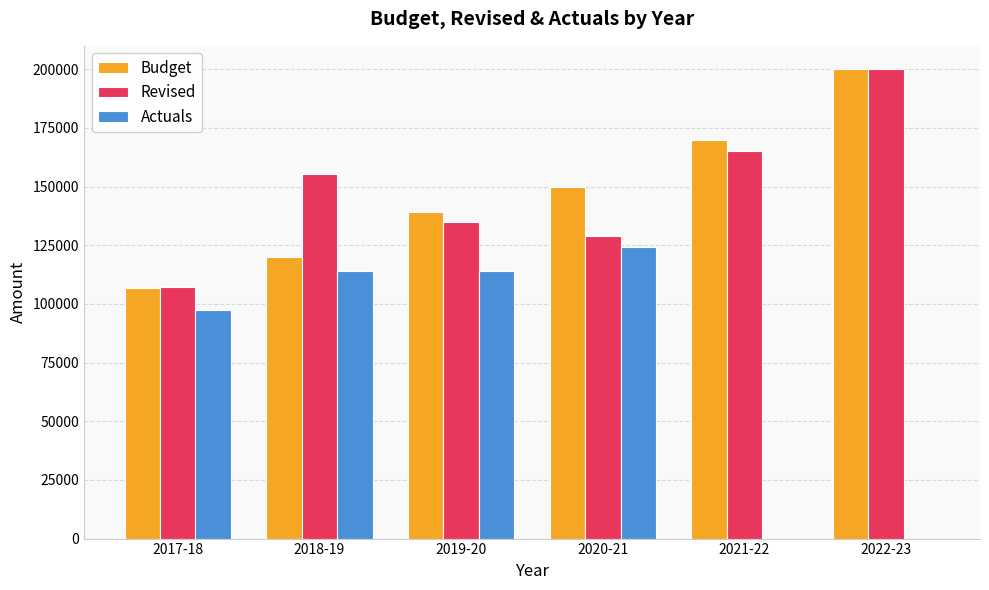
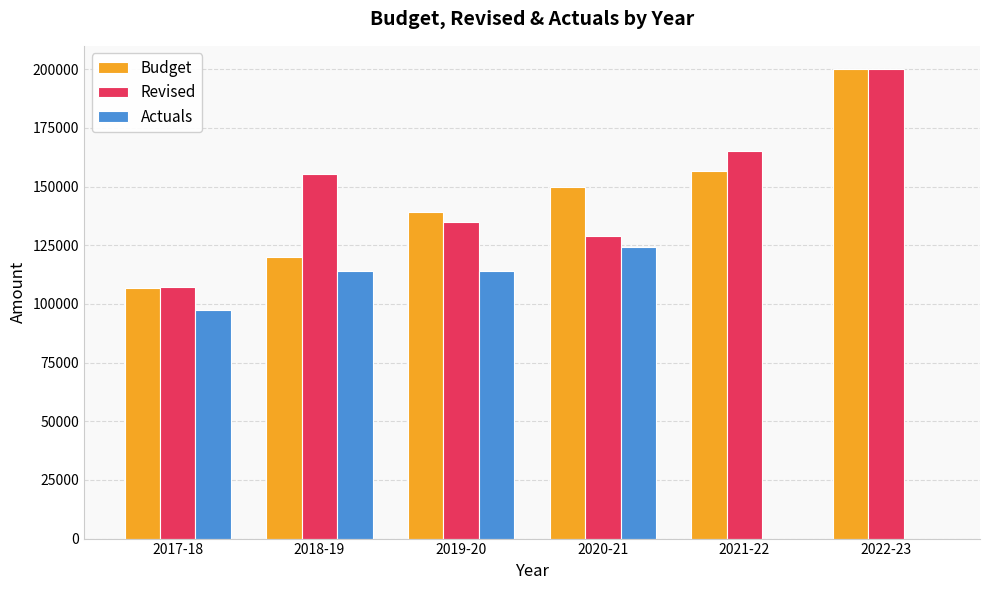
  {
    "Budget": {
      "2017-18": 107000,
      "2018-19": 120000,
      "2019-20": 139000,
      "2020-21": 150000,
-     "2021-22": 170000,
+     "2021-22": 157000,
      "2022-23": 200000
    },
    "Revised": {
      "2017-18": 107000,
      "2018-19": 155000,
      "2019-20": 135000,
      "2020-21": 129000,
      "2021-22": 165000,
      "2022-23": 200000
    },
    "Actuals": {
      "2017-18": 98000,
      "2018-19": 114000,
      "2019-20": 114000,
      "2020-21": 124000,
      "2021-22": 0,
      "2022-23": 0
    }
  }
